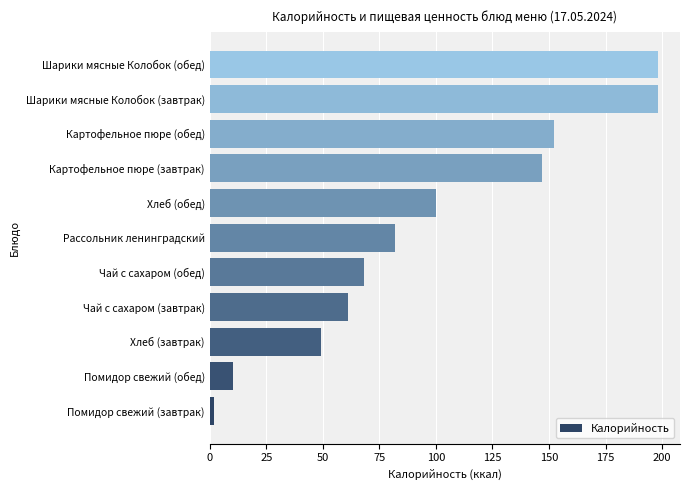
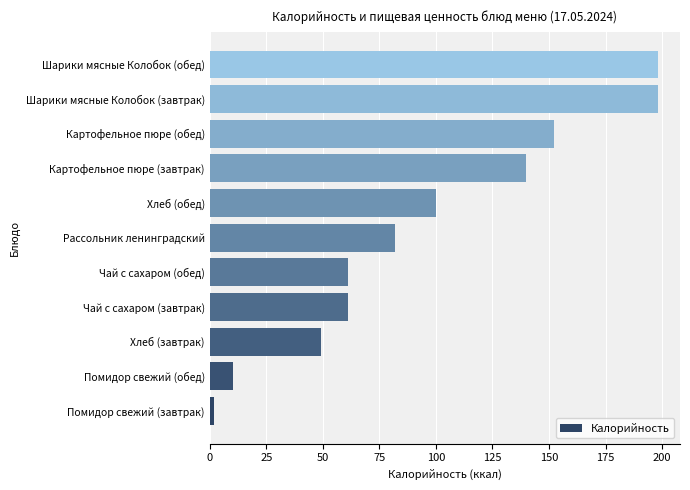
  {
    "Шарики мясные Колобок (обед)": 198,
    "Шарики мясные Колобок (завтрак)": 198,
    "Картофельное пюре (обед)": 152,
-   "Картофельное пюре (завтрак)": 147,
+   "Картофельное пюре (завтрак)": 140,
    "Хлеб (обед)": 100,
    "Рассольник ленинградский": 82,
-   "Чай с сахаром (обед)": 68,
+   "Чай с сахаром (обед)": 61,
    "Чай с сахаром (завтрак)": 61,
    "Хлеб (завтрак)": 49,
    "Помидор свежий (обед)": 10,
    "Помидор свежий (завтрак)": 2
  }
